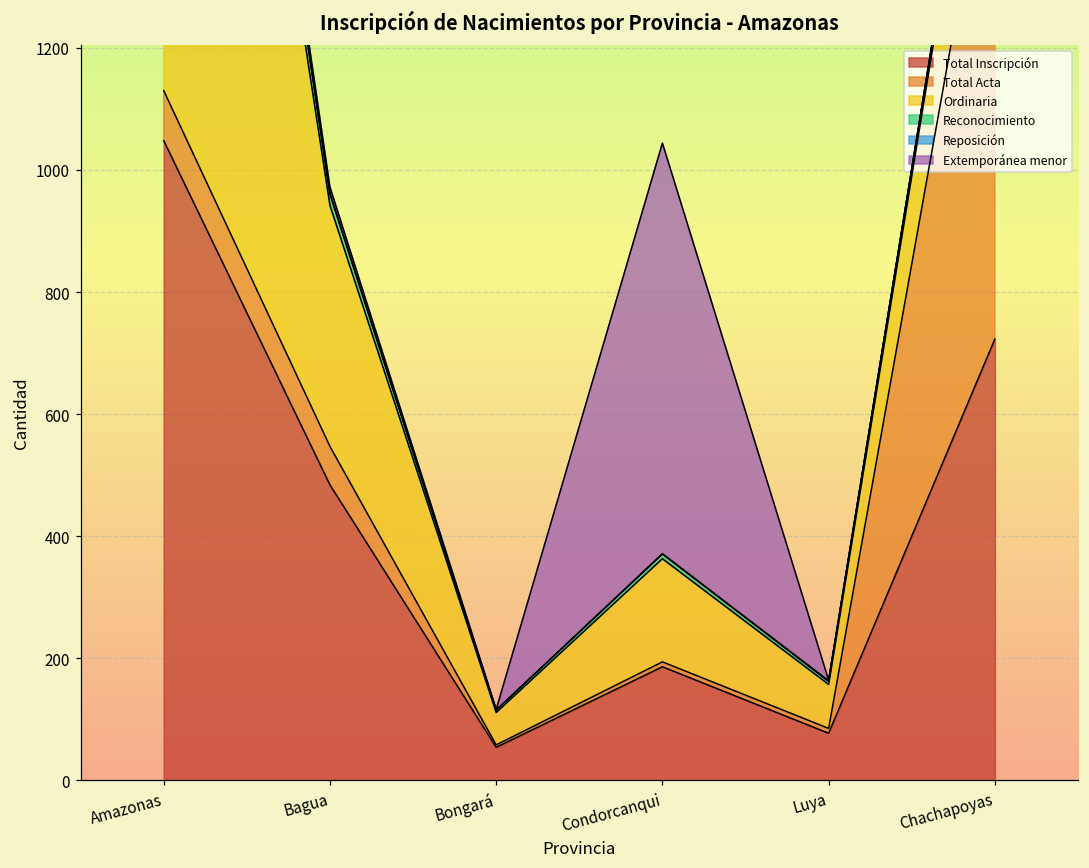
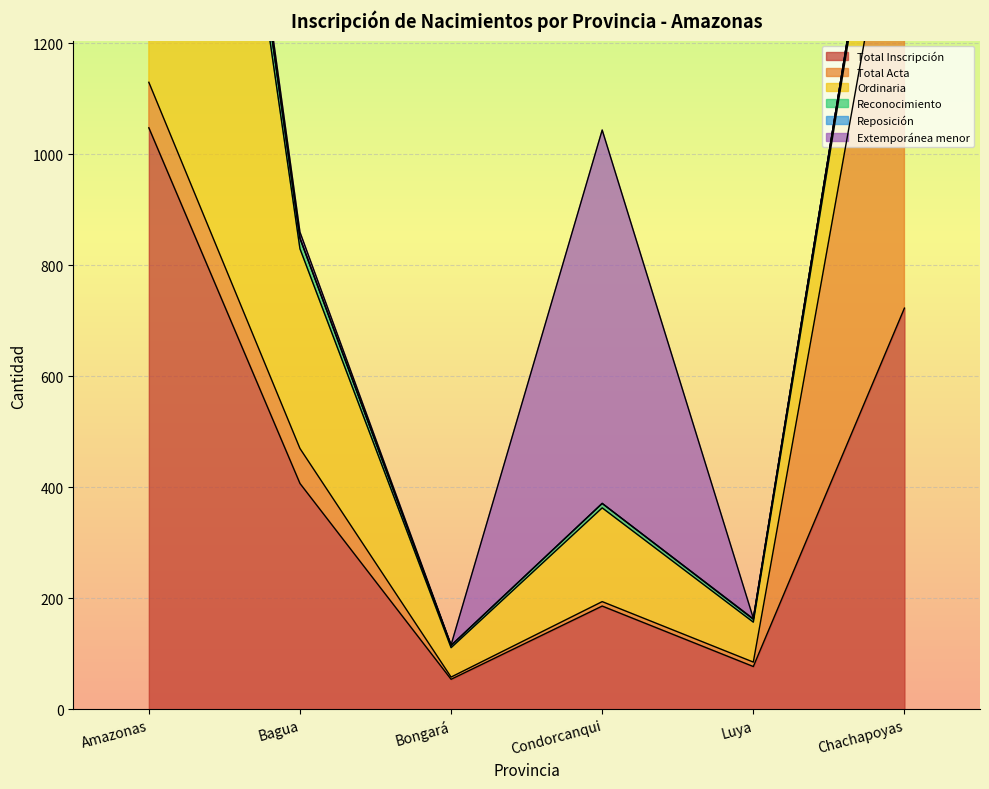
  {
    "Total Inscripción": {
      "Amazonas": 1050,
-     "Bagua": 480,
+     "Bagua": 410,
      "Condorcanqui": 190,
      "Luya": 80,
      "Chachapoyas": 720
    },
    "Total Acta": {
      "Amazonas": 80,
      "Bagua": 60,
      "Condorcanqui": 10,
      "Luya": 10
    },
    "Ordinaria": {
-     "Bagua": 400,
+     "Bagua": 360,
      "Condorcanqui": 170,
      "Luya": 70
    },
    "Extemporánea menor": {
      "Bagua": 10,
      "Condorcanqui": 670
    }
  }
